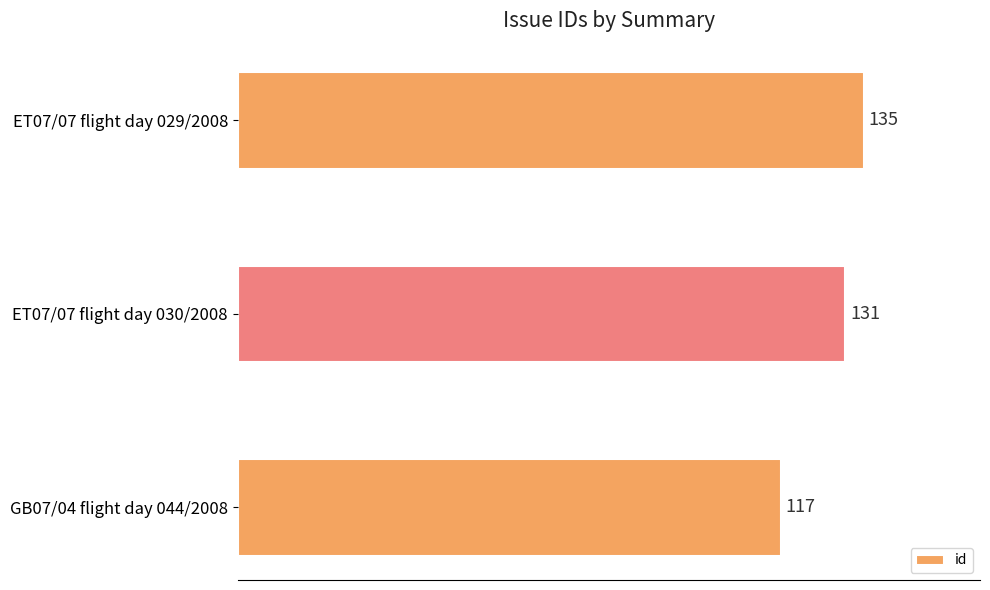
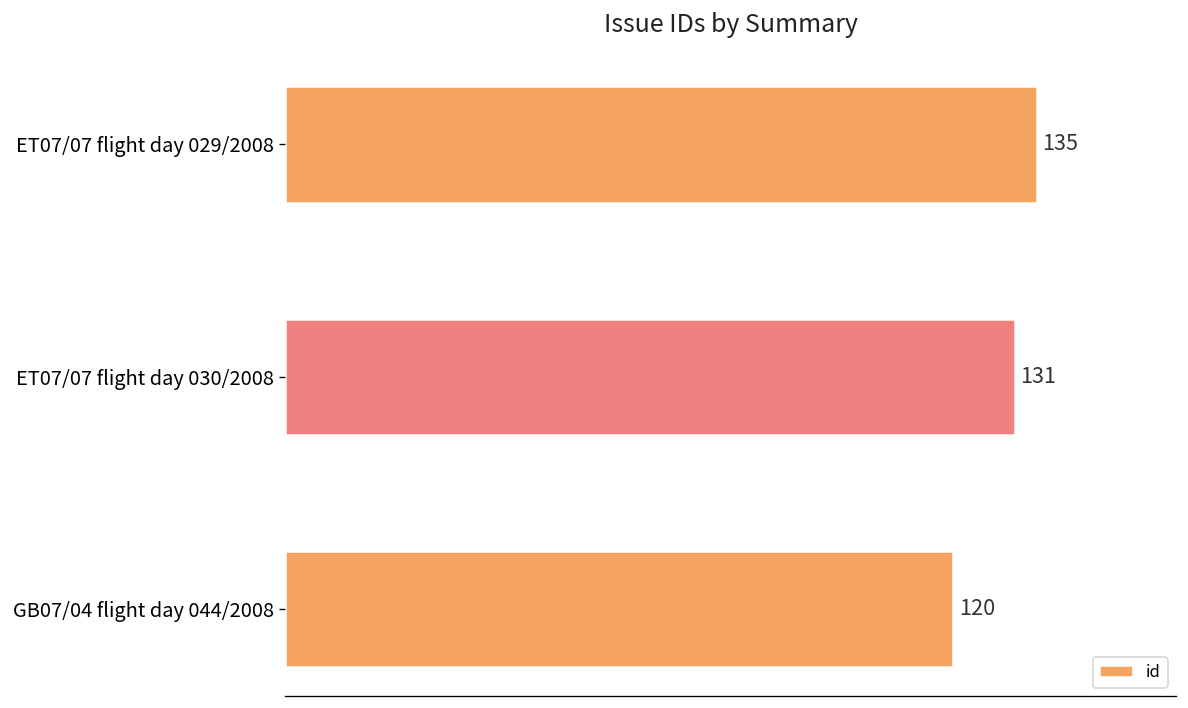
  {
    "ET07/07 flight day 029/2008": 135,
    "ET07/07 flight day 030/2008": 131,
-   "GB07/04 flight day 044/2008": 117
+   "GB07/04 flight day 044/2008": 120
  }
